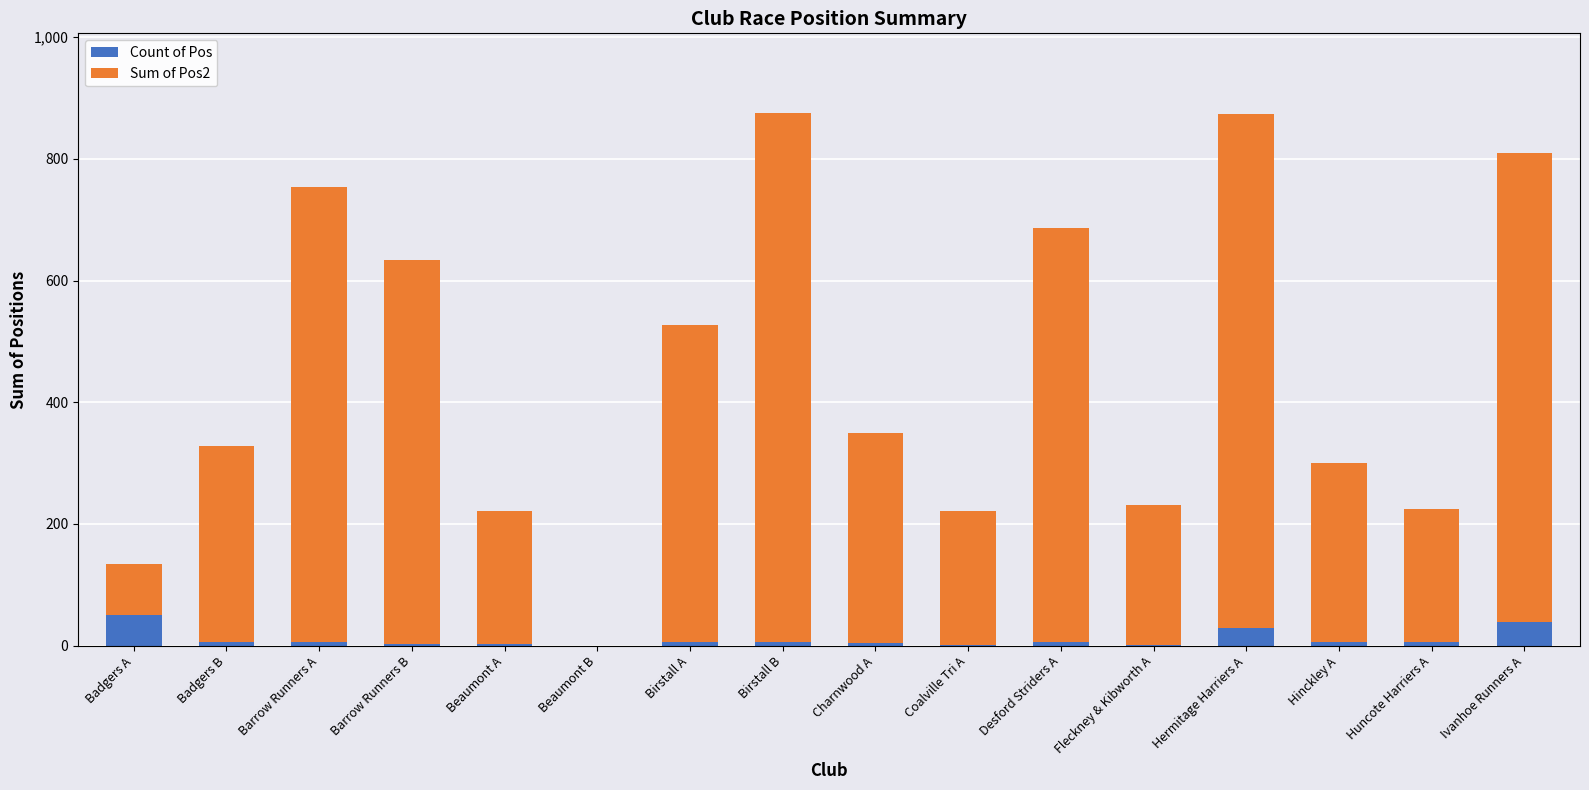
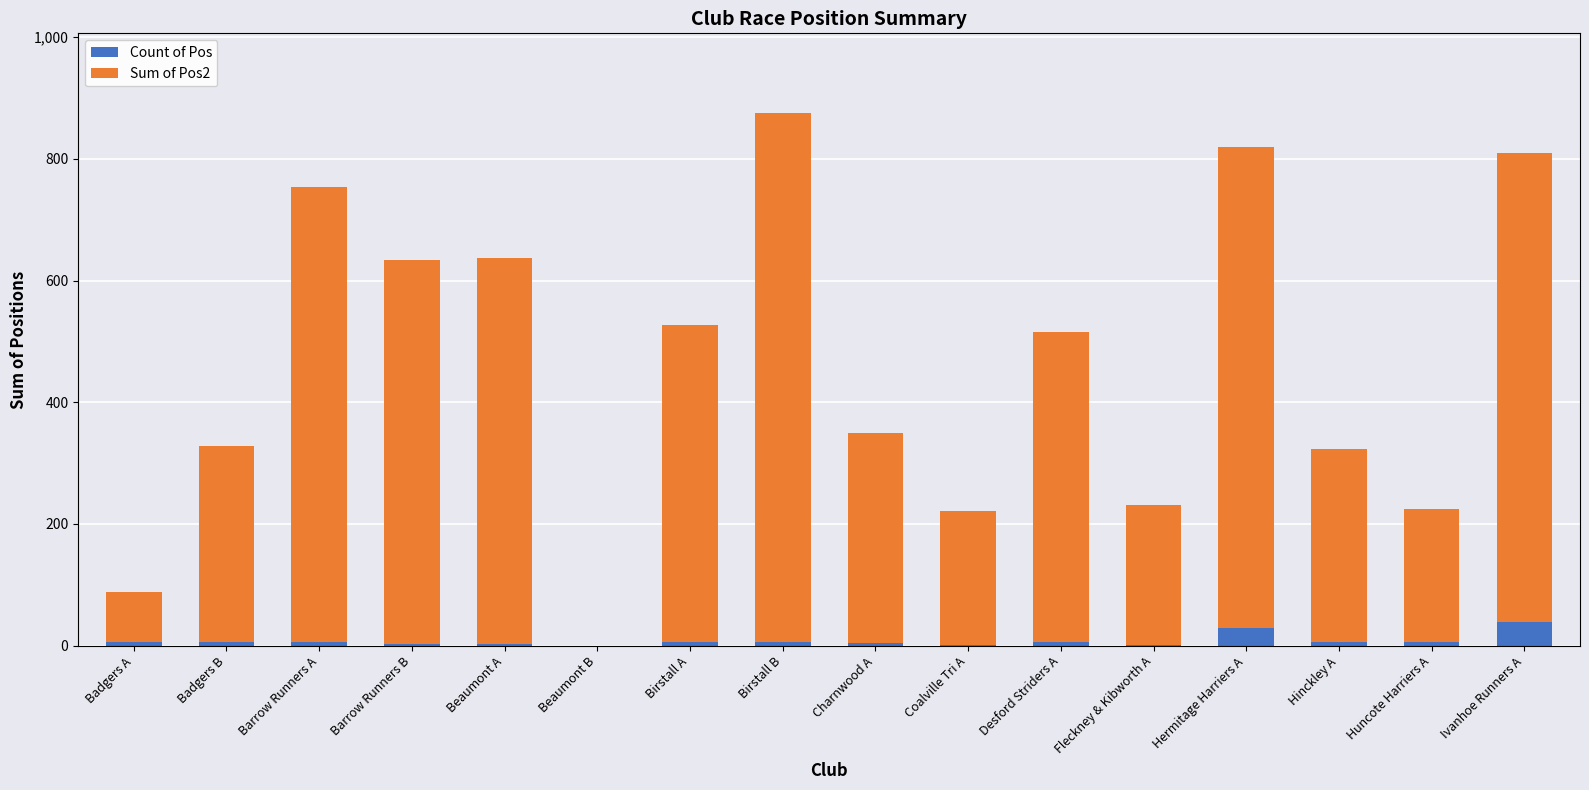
  {
    "Count of Pos": {
-     "Badgers A": 50,
+     "Badgers A": 10,
      "Badgers B": 10,
      "Barrow Runners A": 10,
      "Beaumont B": 0,
      "Birstall A": 10,
      "Birstall B": 10,
      "Charnwood A": 10,
      "Desford Striders A": 10,
      "Hermitage Harriers A": 30,
      "Hinckley A": 10,
      "Huncote Harriers A": 10,
      "Ivanhoe Runners A": 40
    },
    "Sum of Pos2": {
      "Badgers A": 80,
      "Badgers B": 320,
      "Barrow Runners A": 750,
      "Barrow Runners B": 630,
-     "Beaumont A": 220,
+     "Beaumont A": 630,
      "Beaumont B": 0,
      "Birstall A": 520,
      "Birstall B": 870,
      "Charnwood A": 350,
      "Coalville Tri A": 220,
-     "Desford Striders A": 680,
+     "Desford Striders A": 510,
      "Fleckney & Kibworth A": 230,
-     "Hermitage Harriers A": 840,
-     "Hinckley A": 290,
+     "Hermitage Harriers A": 790,
+     "Hinckley A": 320,
      "Huncote Harriers A": 220,
      "Ivanhoe Runners A": 770
    }
  }
